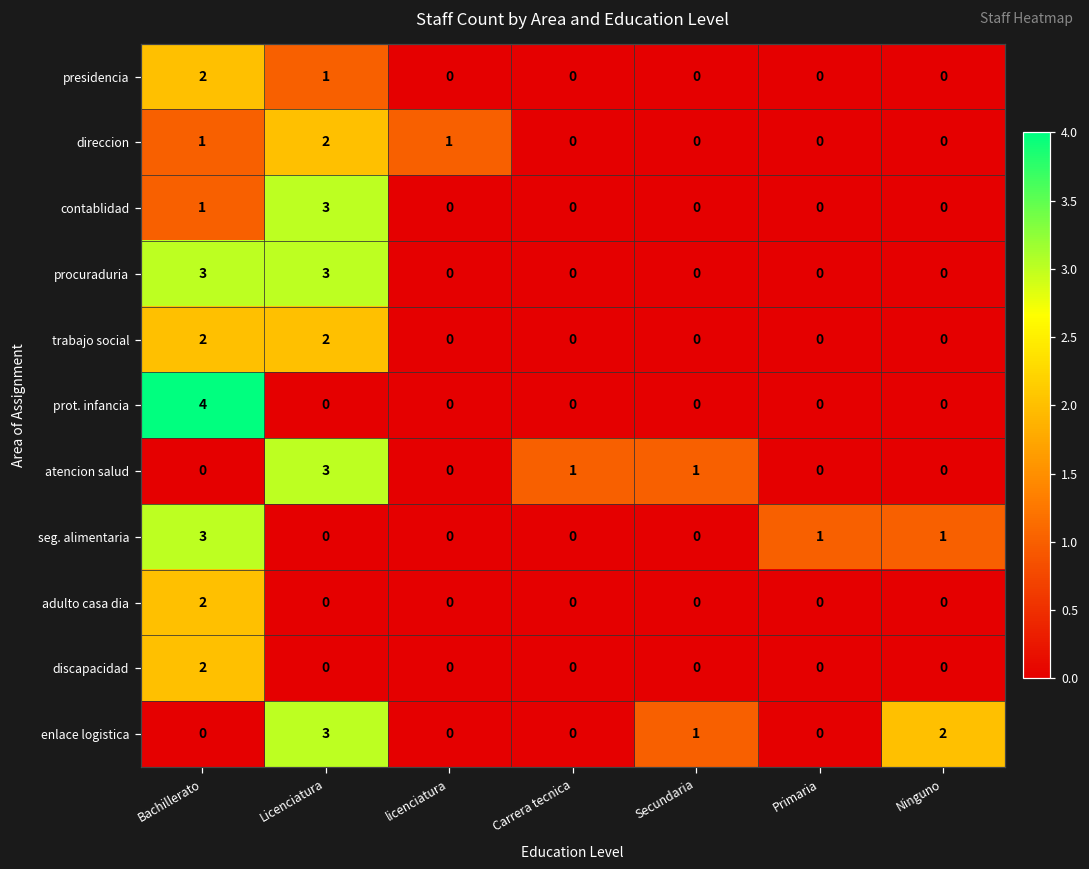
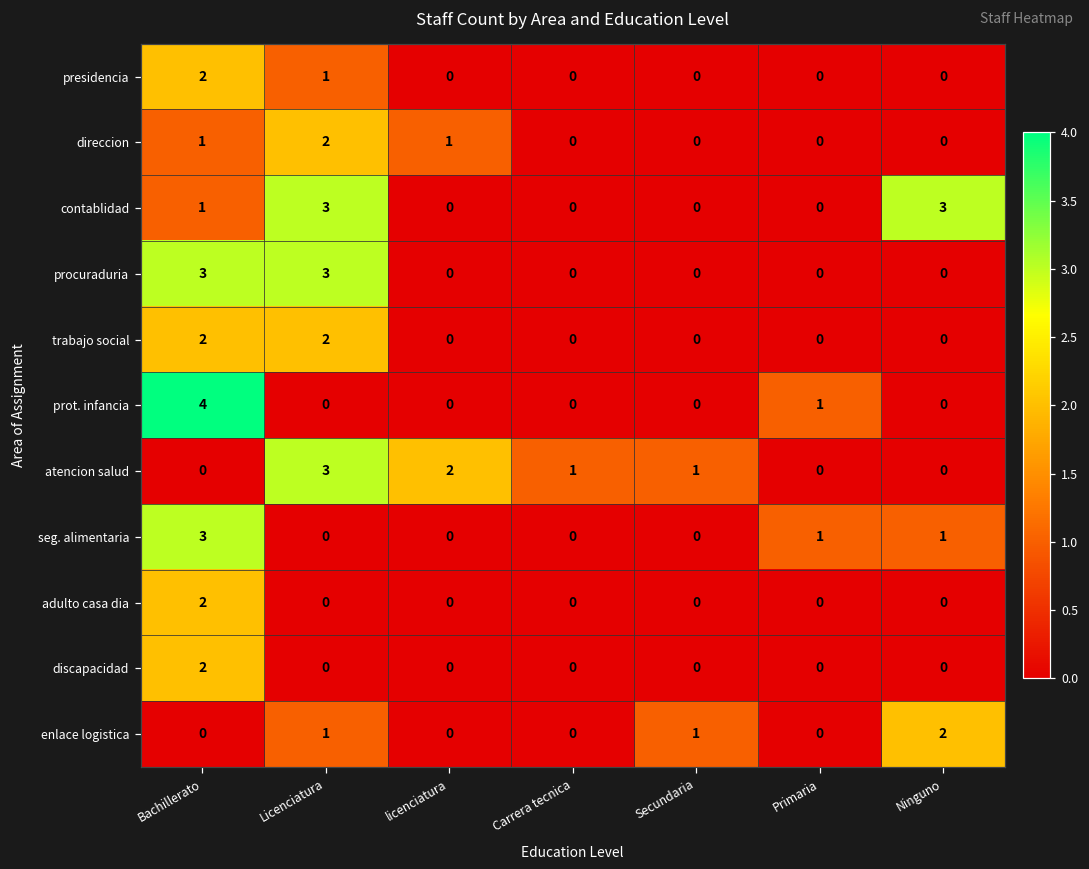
  {
    "presidencia": {
      "Bachillerato": 2,
      "Licenciatura": 1,
      "licenciatura": 0,
      "Carrera tecnica": 0,
      "Secundaria": 0,
      "Primaria": 0,
      "Ninguno": 0
    },
    "direccion": {
      "Bachillerato": 1,
      "Licenciatura": 2,
      "licenciatura": 1,
      "Carrera tecnica": 0,
      "Secundaria": 0,
      "Primaria": 0,
      "Ninguno": 0
    },
    "contablidad": {
      "Bachillerato": 1,
      "Licenciatura": 3,
      "licenciatura": 0,
      "Carrera tecnica": 0,
      "Secundaria": 0,
      "Primaria": 0,
-     "Ninguno": 0
+     "Ninguno": 3
    },
    "procuraduria": {
      "Bachillerato": 3,
      "Licenciatura": 3,
      "licenciatura": 0,
      "Carrera tecnica": 0,
      "Secundaria": 0,
      "Primaria": 0,
      "Ninguno": 0
    },
    "trabajo social": {
      "Bachillerato": 2,
      "Licenciatura": 2,
      "licenciatura": 0,
      "Carrera tecnica": 0,
      "Secundaria": 0,
      "Primaria": 0,
      "Ninguno": 0
    },
    "prot. infancia": {
      "Bachillerato": 4,
      "Licenciatura": 0,
      "licenciatura": 0,
      "Carrera tecnica": 0,
      "Secundaria": 0,
-     "Primaria": 0,
+     "Primaria": 1,
      "Ninguno": 0
    },
    "atencion salud": {
      "Bachillerato": 0,
      "Licenciatura": 3,
-     "licenciatura": 0,
+     "licenciatura": 2,
      "Carrera tecnica": 1,
      "Secundaria": 1,
      "Primaria": 0,
      "Ninguno": 0
    },
    "seg. alimentaria": {
      "Bachillerato": 3,
      "Licenciatura": 0,
      "licenciatura": 0,
      "Carrera tecnica": 0,
      "Secundaria": 0,
      "Primaria": 1,
      "Ninguno": 1
    },
    "adulto casa dia": {
      "Bachillerato": 2,
      "Licenciatura": 0,
      "licenciatura": 0,
      "Carrera tecnica": 0,
      "Secundaria": 0,
      "Primaria": 0,
      "Ninguno": 0
    },
    "discapacidad": {
      "Bachillerato": 2,
      "Licenciatura": 0,
      "licenciatura": 0,
      "Carrera tecnica": 0,
      "Secundaria": 0,
      "Primaria": 0,
      "Ninguno": 0
    },
    "enlace logistica": {
      "Bachillerato": 0,
-     "Licenciatura": 3,
+     "Licenciatura": 1,
      "licenciatura": 0,
      "Carrera tecnica": 0,
      "Secundaria": 1,
      "Primaria": 0,
      "Ninguno": 2
    }
  }
